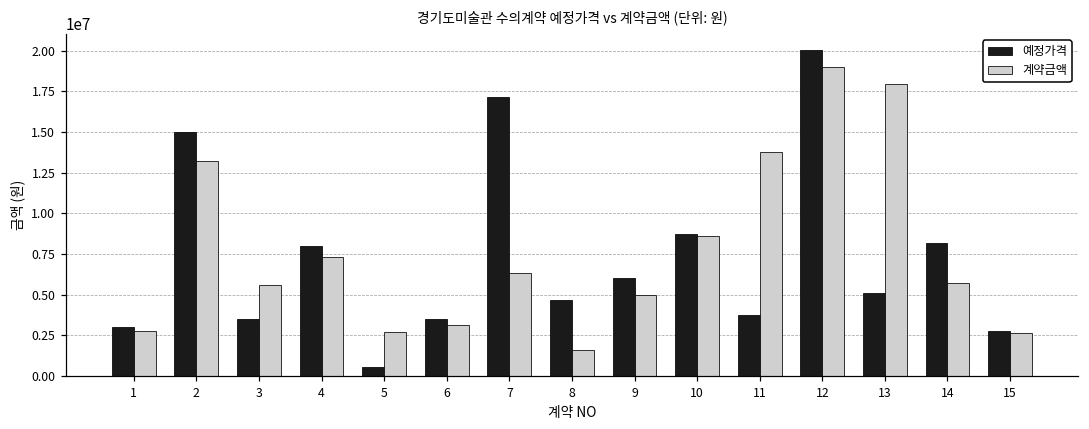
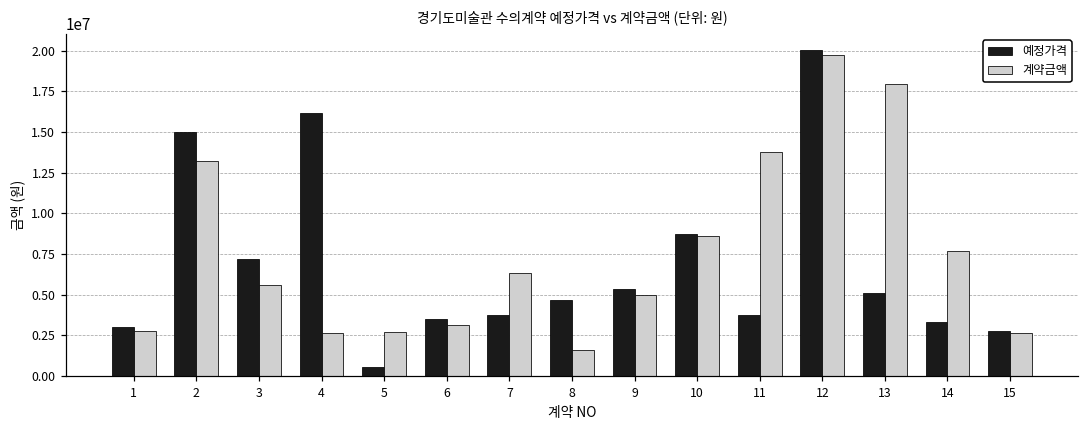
  {
    "예정가격": {
      "1": 3000000,
      "2": 15000000,
-     "3": 3500000,
-     "4": 8000000,
+     "3": 7200000,
+     "4": 16200000,
      "5": 500000,
      "6": 3500000,
-     "7": 17100000,
+     "7": 3700000,
      "8": 4700000,
-     "9": 6000000,
+     "9": 5300000,
      "10": 8700000,
      "11": 3800000,
      "12": 20000000,
      "13": 5100000,
-     "14": 8200000,
+     "14": 3300000,
      "15": 2800000
    },
    "계약금액": {
      "1": 2800000,
      "2": 13200000,
      "3": 5600000,
-     "4": 7300000,
+     "4": 2600000,
      "5": 2700000,
      "6": 3100000,
      "7": 6300000,
      "8": 1600000,
      "9": 5000000,
      "10": 8600000,
      "11": 13800000,
-     "12": 19000000,
+     "12": 19700000,
      "13": 17900000,
-     "14": 5700000,
+     "14": 7700000,
      "15": 2600000
    }
  }
